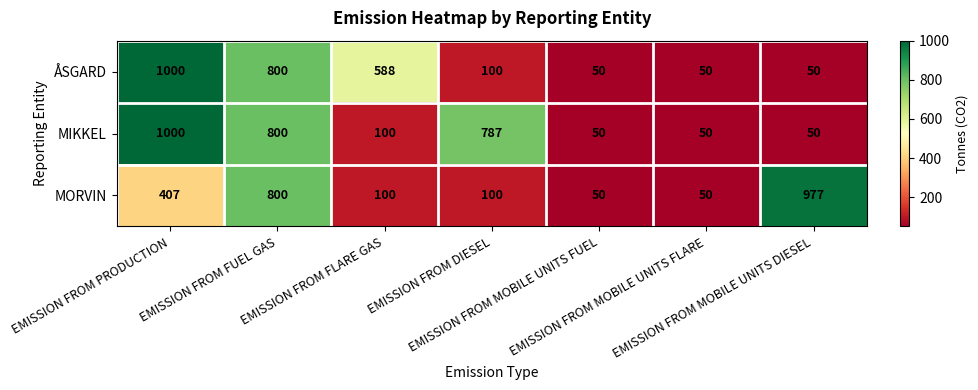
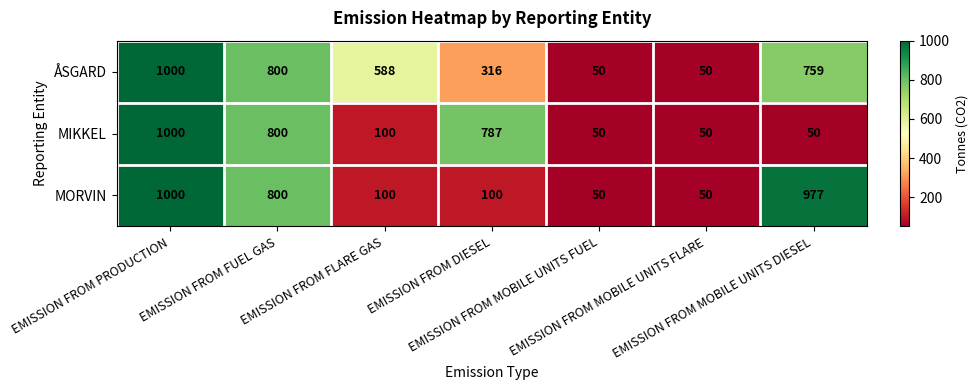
  {
    "ÅSGARD": {
      "EMISSION FROM PRODUCTION": 1000,
      "EMISSION FROM FUEL GAS": 800,
      "EMISSION FROM FLARE GAS": 588,
-     "EMISSION FROM DIESEL": 100,
+     "EMISSION FROM DIESEL": 316,
      "EMISSION FROM MOBILE UNITS FUEL": 50,
      "EMISSION FROM MOBILE UNITS FLARE": 50,
-     "EMISSION FROM MOBILE UNITS DIESEL": 50
+     "EMISSION FROM MOBILE UNITS DIESEL": 759
    },
    "MIKKEL": {
      "EMISSION FROM PRODUCTION": 1000,
      "EMISSION FROM FUEL GAS": 800,
      "EMISSION FROM FLARE GAS": 100,
      "EMISSION FROM DIESEL": 787,
      "EMISSION FROM MOBILE UNITS FUEL": 50,
      "EMISSION FROM MOBILE UNITS FLARE": 50,
      "EMISSION FROM MOBILE UNITS DIESEL": 50
    },
    "MORVIN": {
-     "EMISSION FROM PRODUCTION": 407,
+     "EMISSION FROM PRODUCTION": 1000,
      "EMISSION FROM FUEL GAS": 800,
      "EMISSION FROM FLARE GAS": 100,
      "EMISSION FROM DIESEL": 100,
      "EMISSION FROM MOBILE UNITS FUEL": 50,
      "EMISSION FROM MOBILE UNITS FLARE": 50,
      "EMISSION FROM MOBILE UNITS DIESEL": 977
    }
  }
